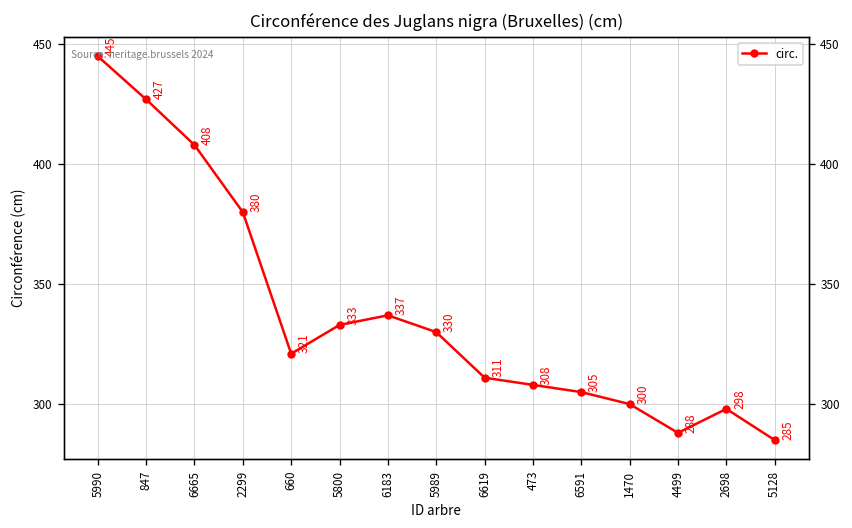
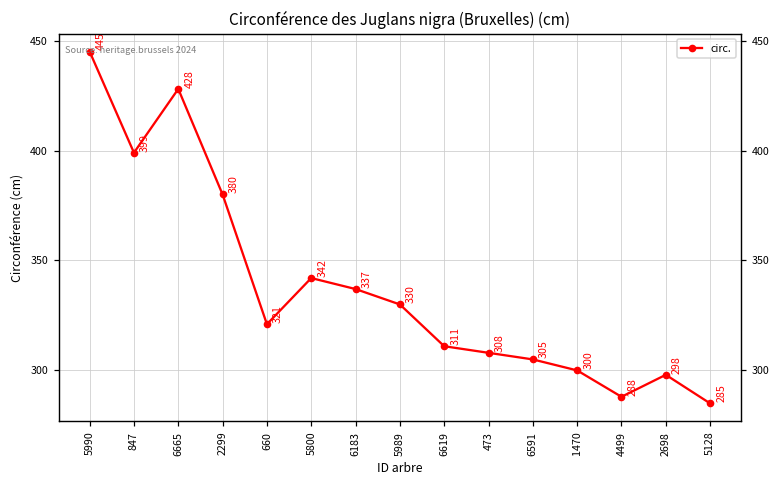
  {
-   "847": 427,
-   "6665": 408,
+   "847": 399,
+   "6665": 428,
    "2299": 380,
    "660": 321,
-   "5800": 333,
+   "5800": 342,
    "6183": 337,
    "5989": 330,
    "6619": 311,
    "473": 308,
    "6591": 305,
    "1470": 300,
    "4499": 288,
    "2698": 298,
    "5128": 285
  }
